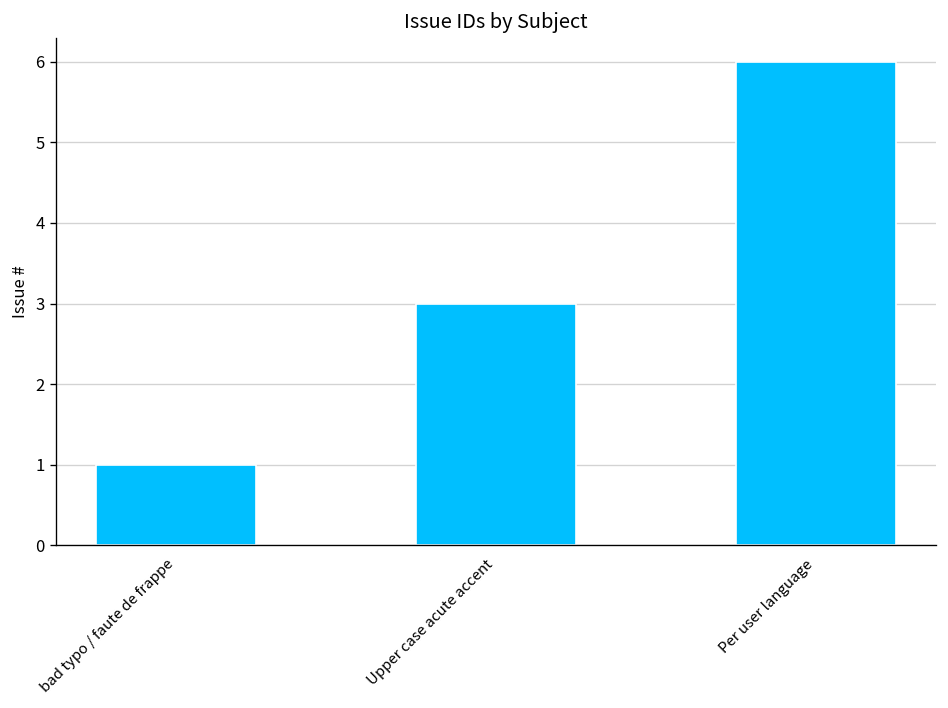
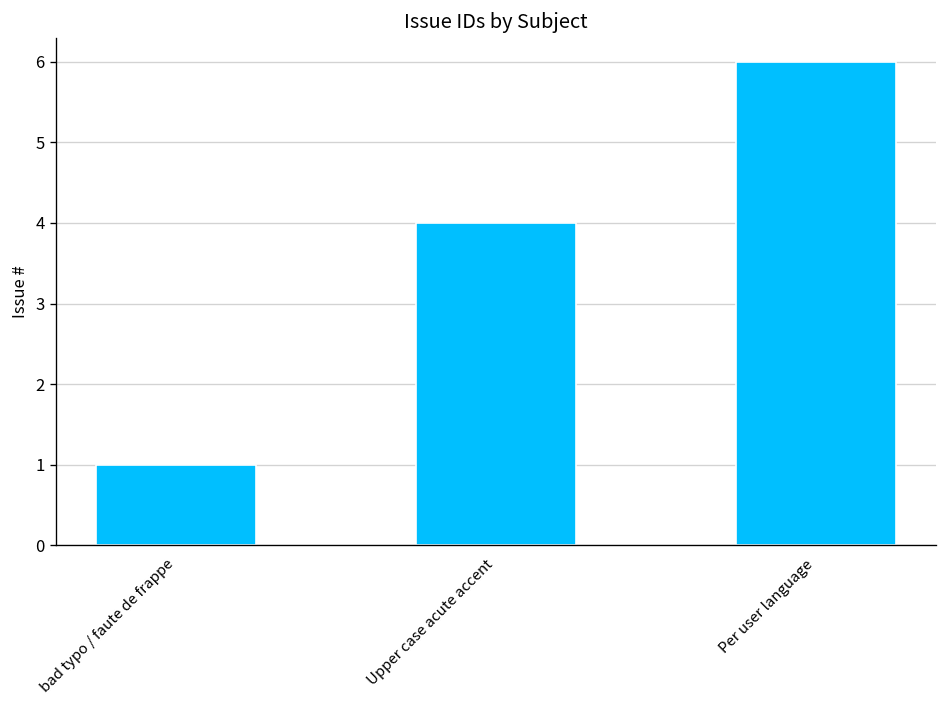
  {
    "bad typo / faute de frappe": 1,
-   "Upper case acute accent": 3,
+   "Upper case acute accent": 4,
    "Per user language": 6
  }
